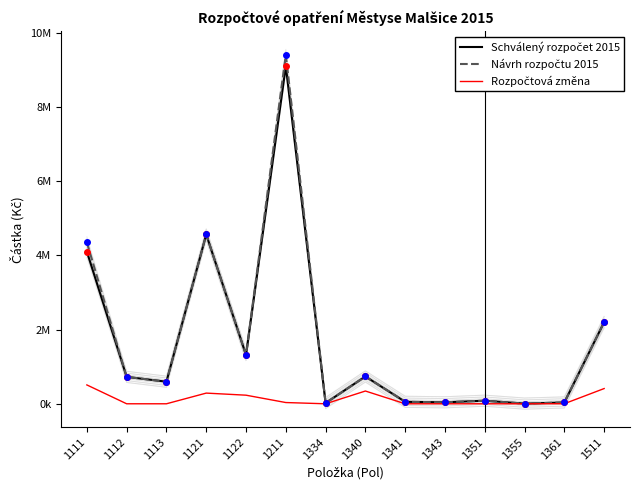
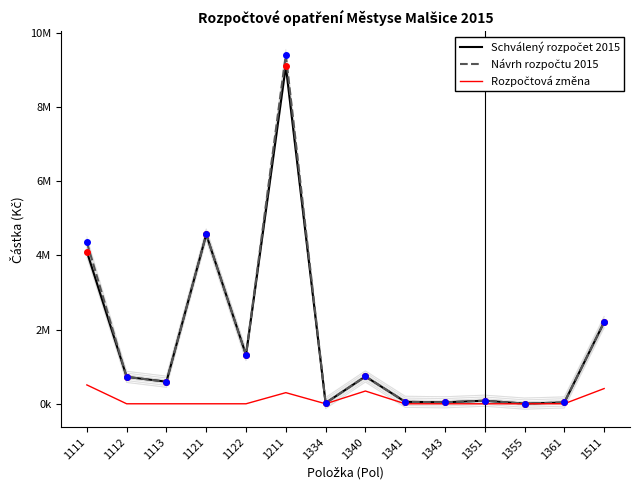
  {
    "Rozpočtová změna": {
      "1111": 500000,
      "1112": 0,
      "1113": 0,
-     "1121": 300000,
-     "1122": 200000,
-     "1211": 0,
+     "1121": 0,
+     "1122": 0,
+     "1211": 300000,
      "1340": 300000,
      "1511": 400000
    }
  }
